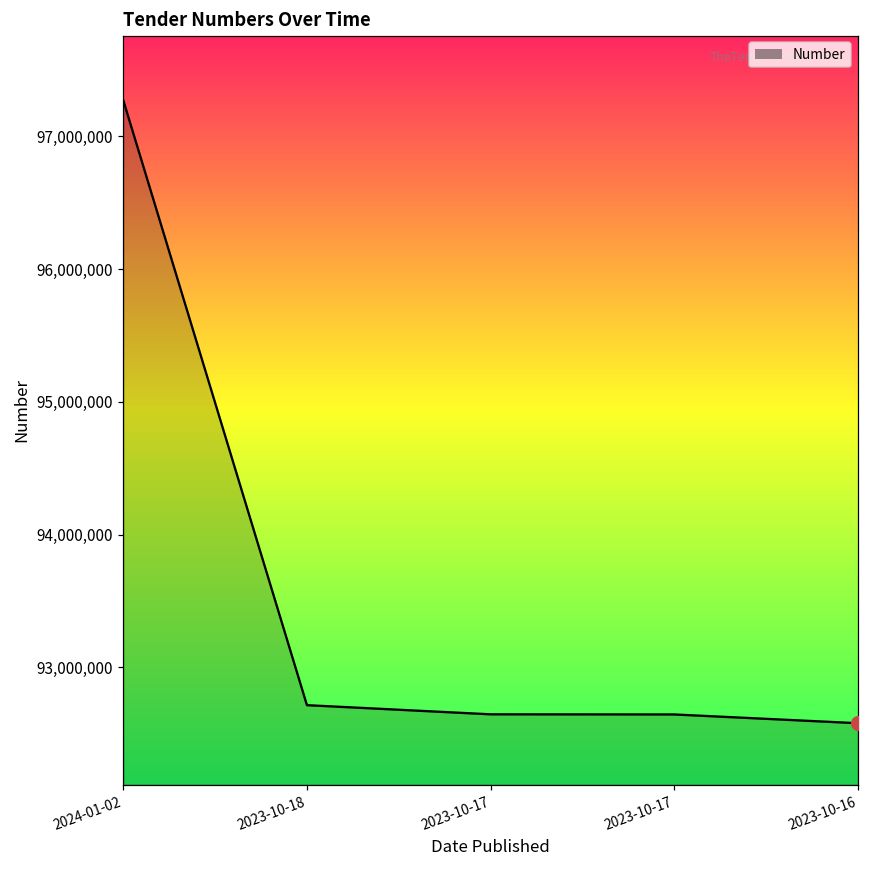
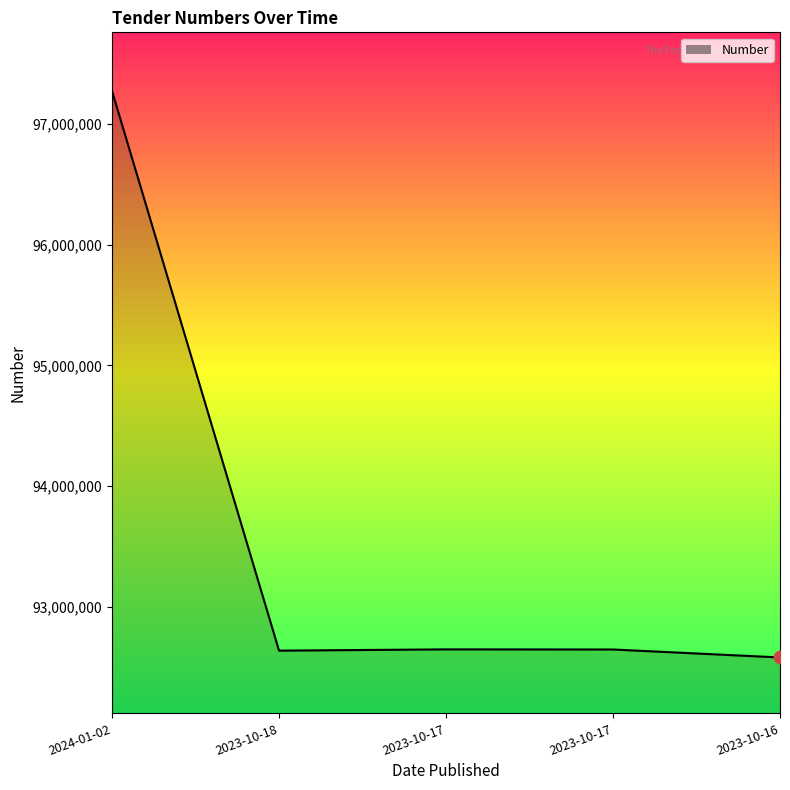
  {
    "Number": {
      "2024-01-02": "97,270,000",
-     "2023-10-18": "92,720,000"
+     "2023-10-18": "92,640,000"
    }
  }
